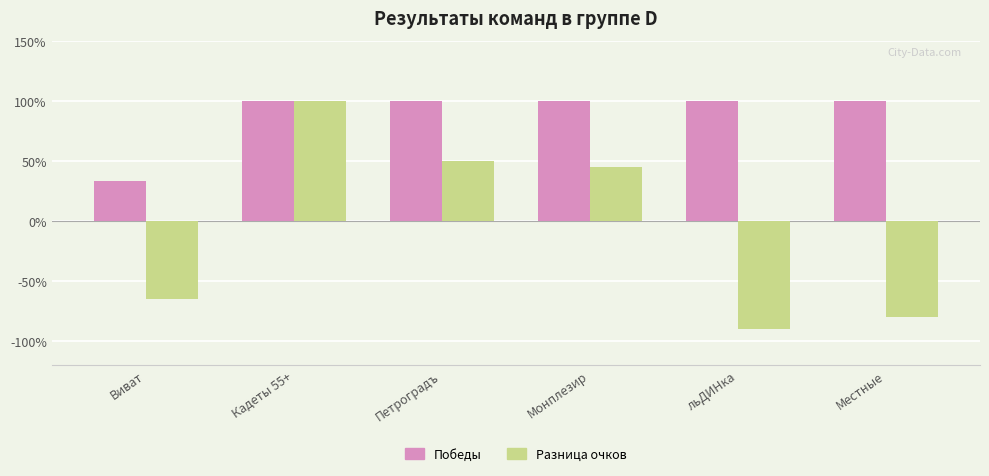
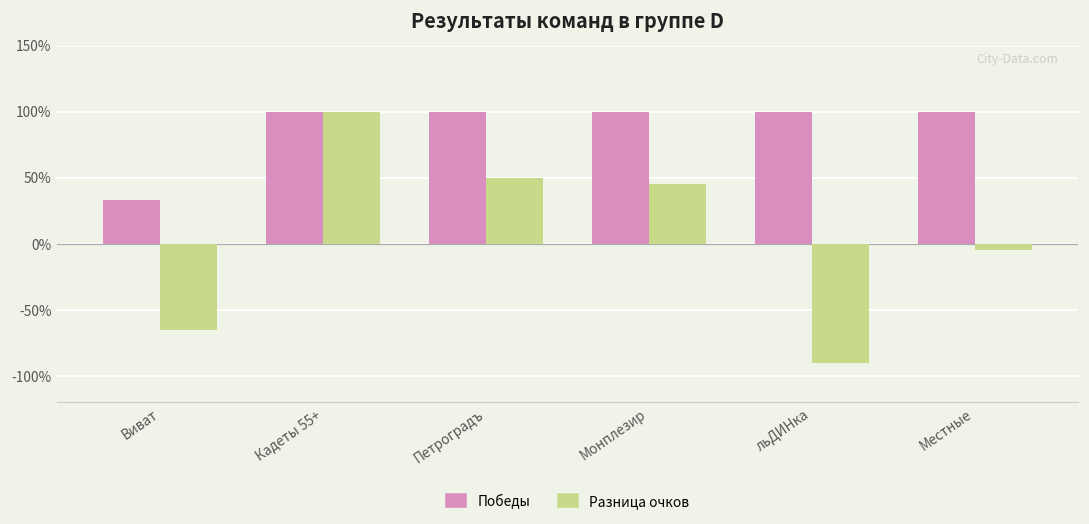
  {
    "Победы": {
      "Виват": "33%",
      "Кадеты 55+": "100%",
      "Петроградъ": "100%",
      "Монплезир": "100%",
      "льДИНка": "100%",
      "Местные": "100%"
    },
    "Разница очков": {
      "Виват": "-65%",
      "Кадеты 55+": "100%",
      "Петроградъ": "50%",
      "Монплезир": "45%",
      "льДИНка": "-90%",
-     "Местные": "-80%"
+     "Местные": "-5%"
    }
  }
